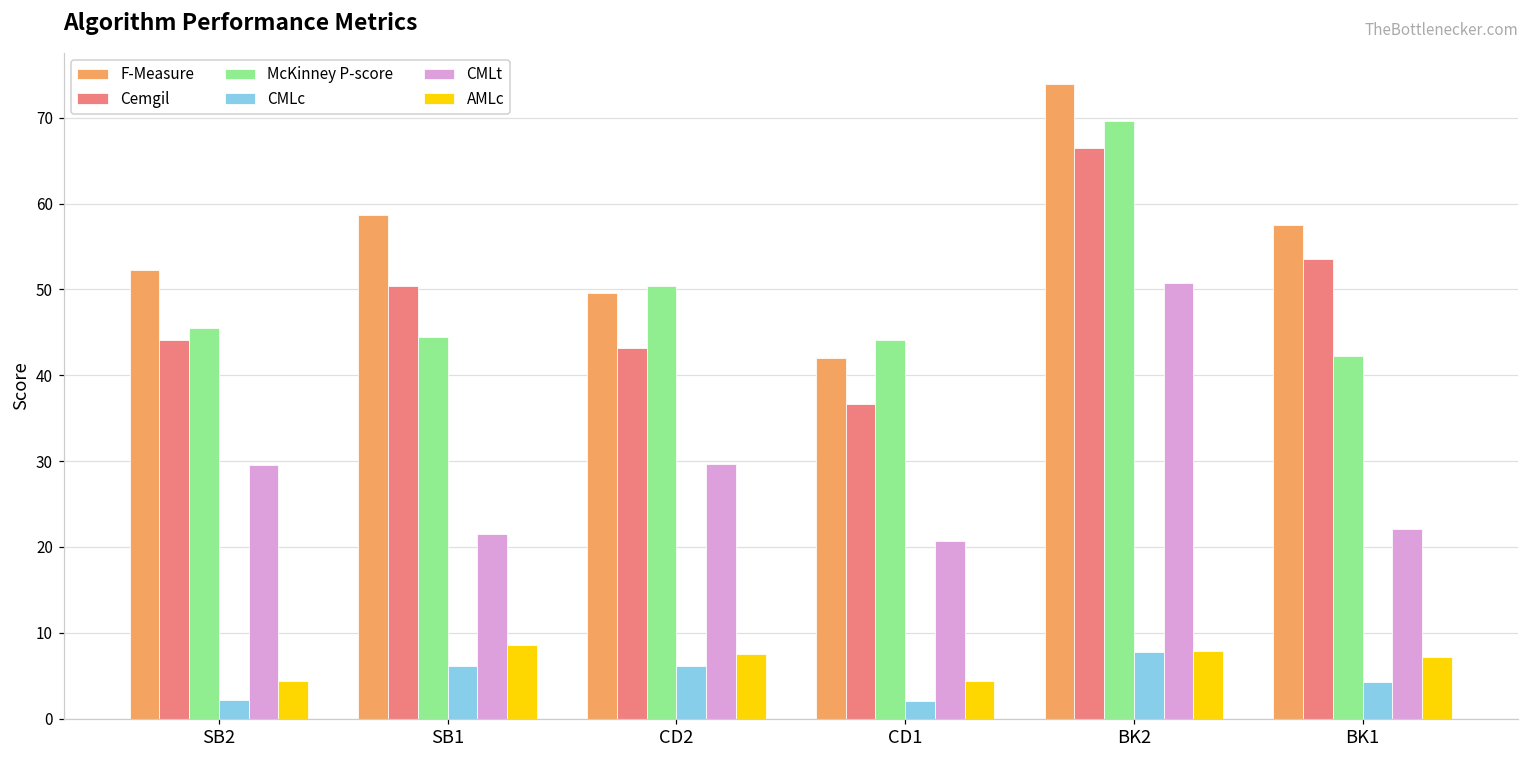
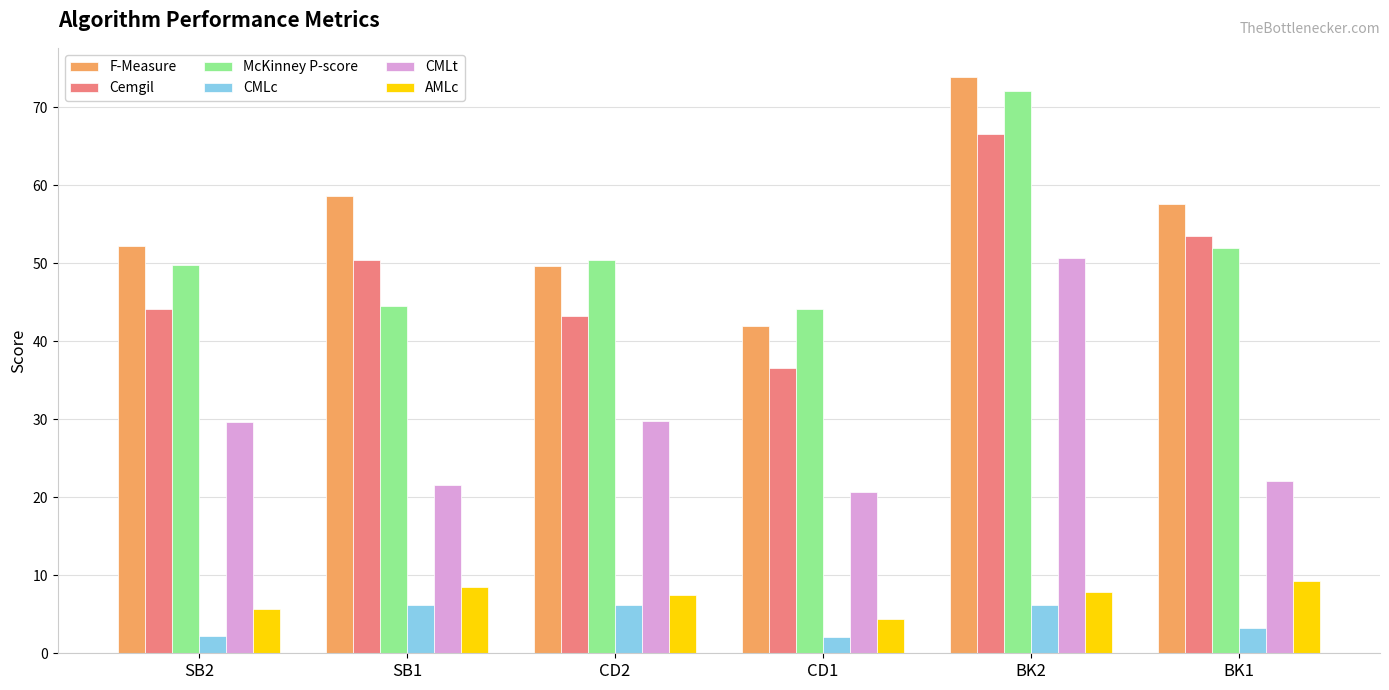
  {
    "McKinney P-score": {
-     "SB2": 46,
+     "SB2": 50,
      "SB1": 44,
      "CD2": 50,
      "CD1": 44,
-     "BK2": 70,
-     "BK1": 42
+     "BK2": 72,
+     "BK1": 52
    },
    "CMLc": {
      "SB2": 2,
      "SB1": 6,
      "CD2": 6,
      "CD1": 2,
-     "BK2": 8,
-     "BK1": 4
+     "BK2": 6,
+     "BK1": 3
    },
    "CMLt": {
      "SB2": 30,
      "SB1": 22,
      "CD2": 30,
      "CD1": 21,
      "BK2": 51,
      "BK1": 22
    },
    "AMLc": {
-     "SB2": 4,
+     "SB2": 6,
      "SB1": 9,
      "CD2": 8,
      "CD1": 4,
      "BK2": 8,
-     "BK1": 7
+     "BK1": 9
    }
  }
